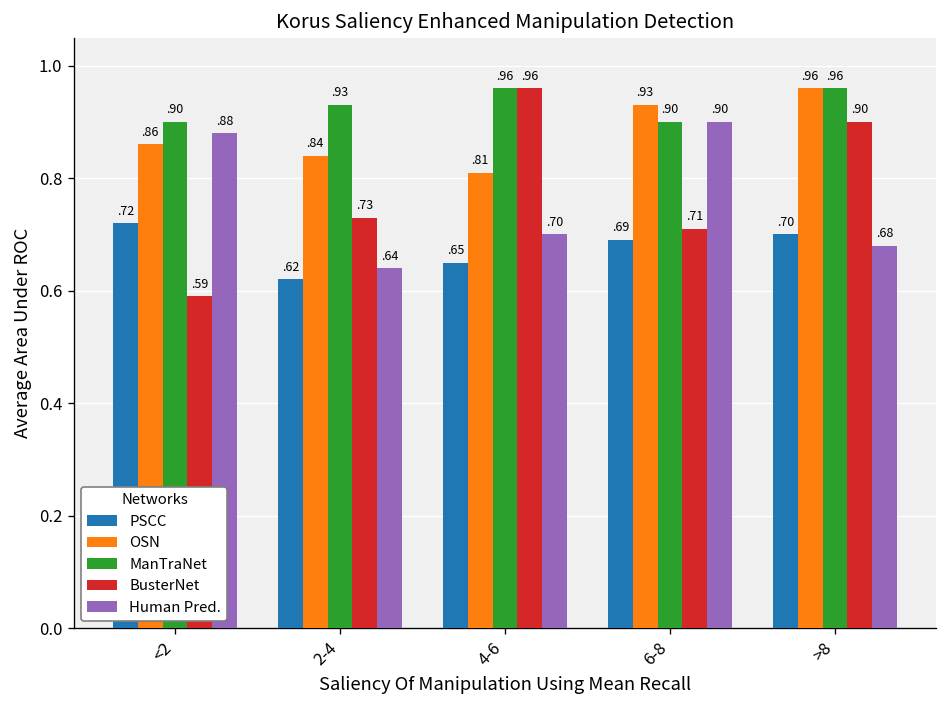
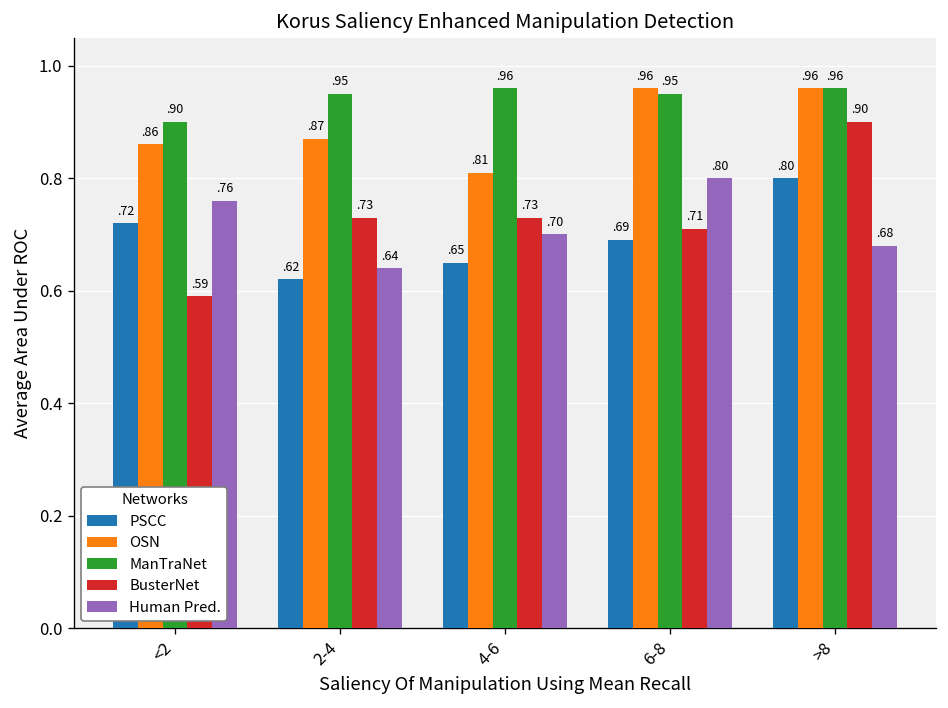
  {
    "PSCC": {
-     ">8": 70
+     ">8": 80
    },
    "OSN": {
-     "2-4": 84,
-     "6-8": 93
+     "2-4": 87,
+     "6-8": 96
    },
    "ManTraNet": {
-     "2-4": 93,
-     "6-8": 90
+     "2-4": 95,
+     "6-8": 95
    },
    "BusterNet": {
-     "4-6": 96
+     "4-6": 73
    },
    "Human Pred.": {
-     "<2": 88,
-     "6-8": 90
+     "<2": 76,
+     "6-8": 80
    }
  }
